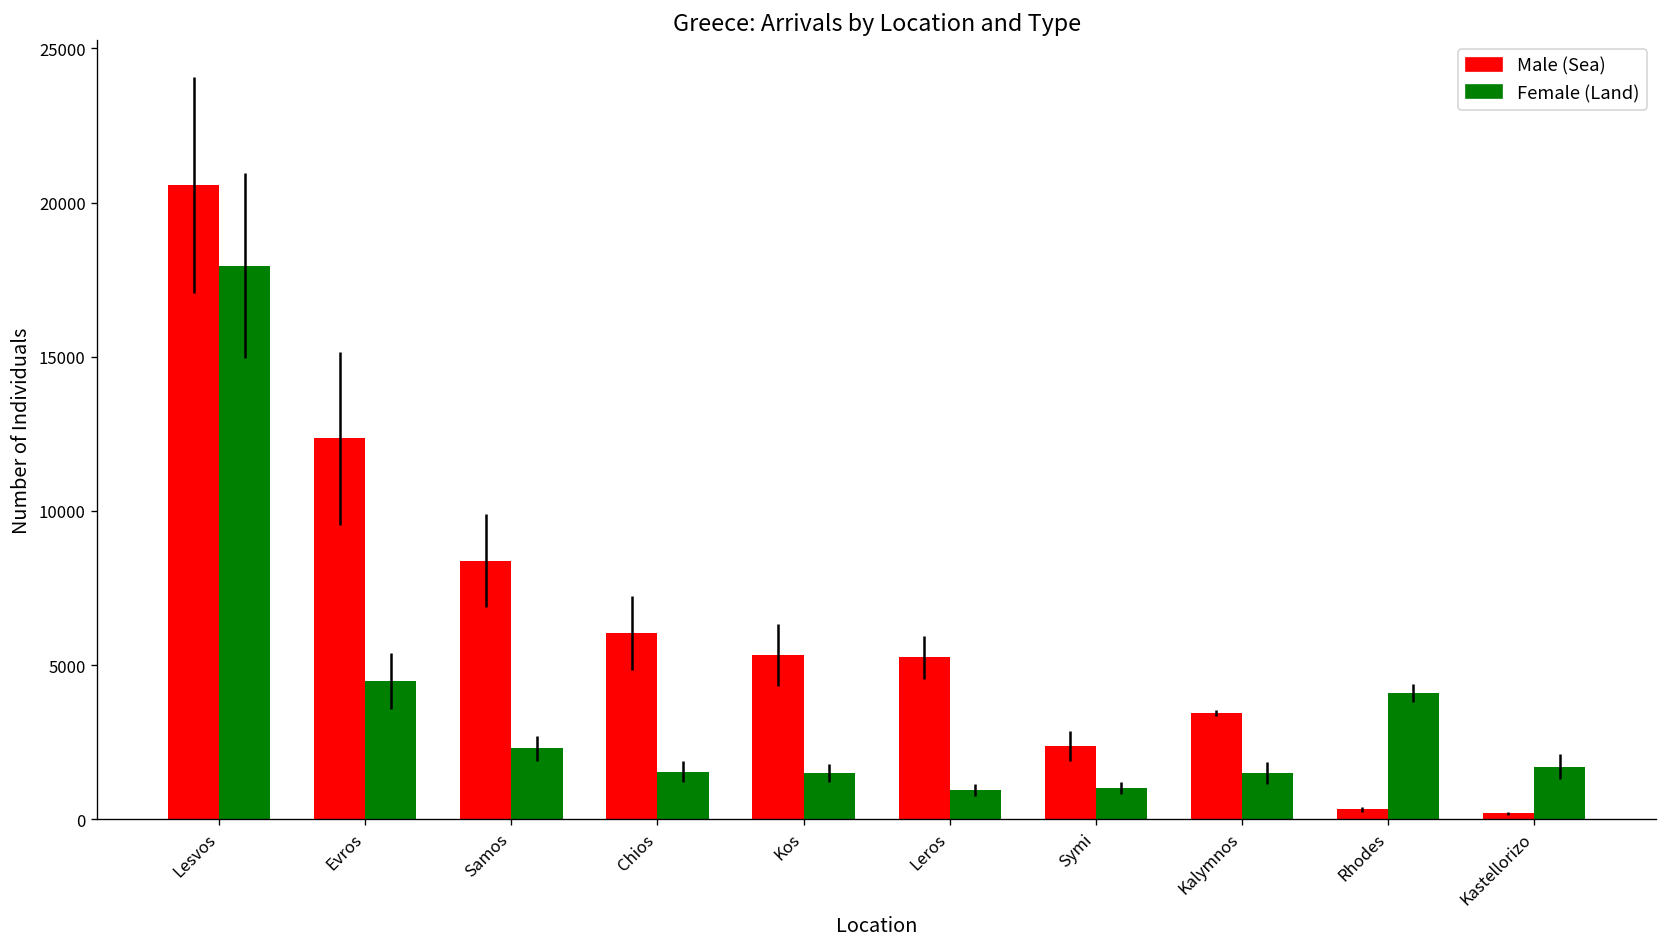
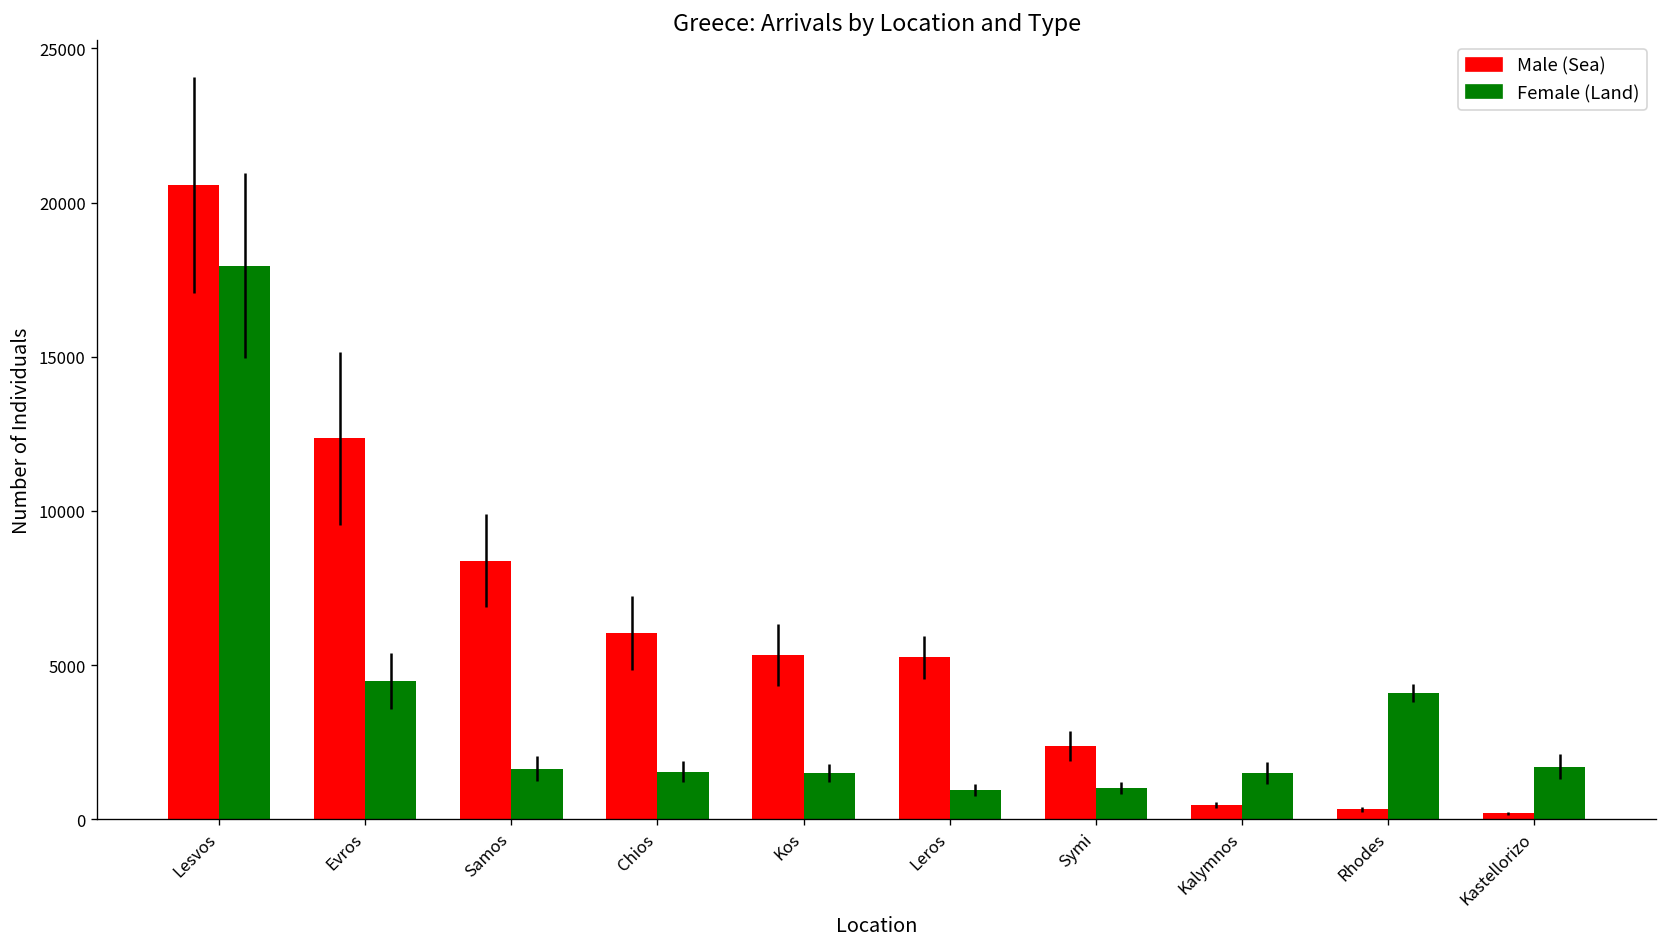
  {
    "Male (Sea)": {
      "Lesvos": 20600,
      "Evros": 12400,
      "Samos": 8400,
      "Chios": 6000,
      "Kos": 5300,
      "Leros": 5300,
      "Symi": 2400,
-     "Kalymnos": 3400,
+     "Kalymnos": 400,
      "Rhodes": 300,
      "Kastellorizo": 200
    },
    "Female (Land)": {
      "Lesvos": 17900,
      "Evros": 4500,
-     "Samos": 2300,
+     "Samos": 1600,
      "Chios": 1500,
      "Kos": 1500,
      "Leros": 1000,
      "Symi": 1000,
      "Kalymnos": 1500,
      "Rhodes": 4100,
      "Kastellorizo": 1700
    }
  }
